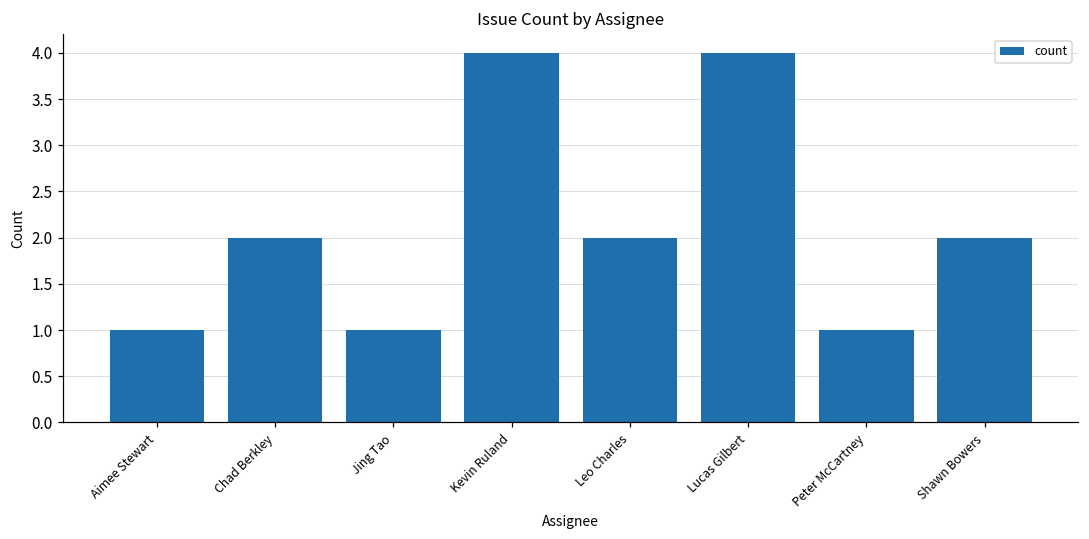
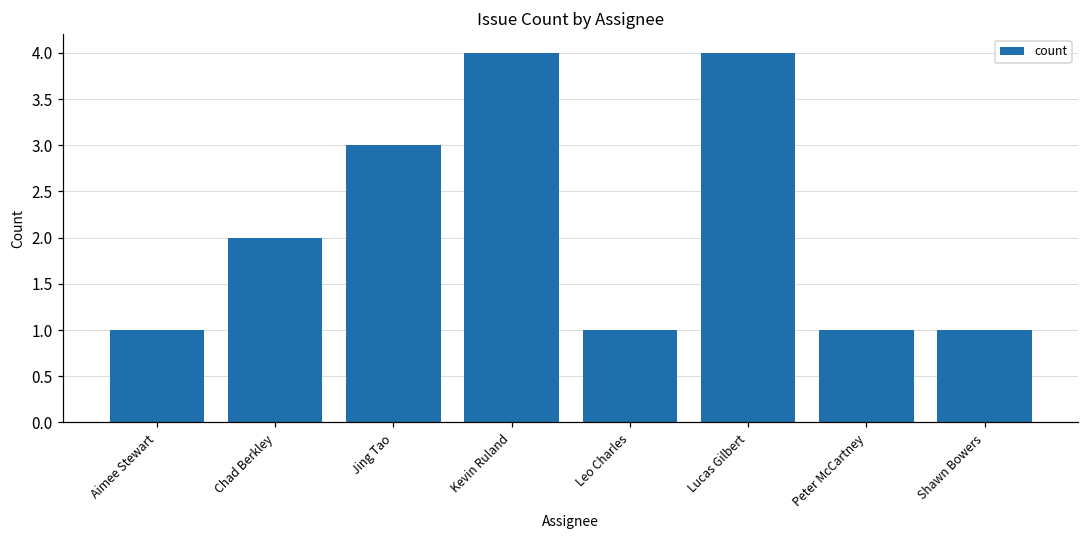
  {
    "Aimee Stewart": 1,
    "Chad Berkley": 2,
-   "Jing Tao": 1,
+   "Jing Tao": 3,
    "Kevin Ruland": 4,
-   "Leo Charles": 2,
+   "Leo Charles": 1,
    "Lucas Gilbert": 4,
    "Peter McCartney": 1,
-   "Shawn Bowers": 2
+   "Shawn Bowers": 1
  }
